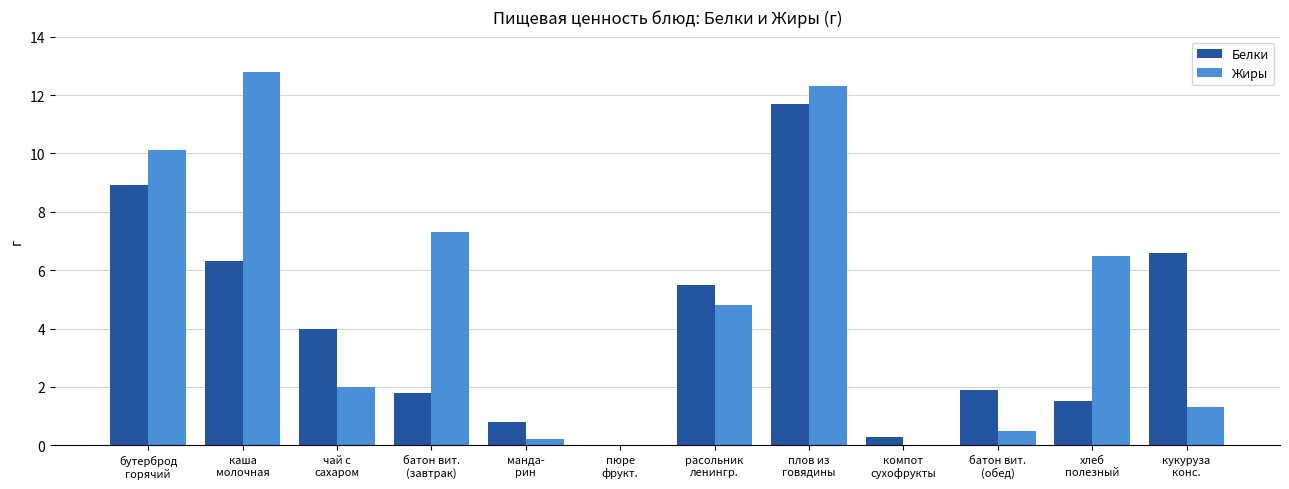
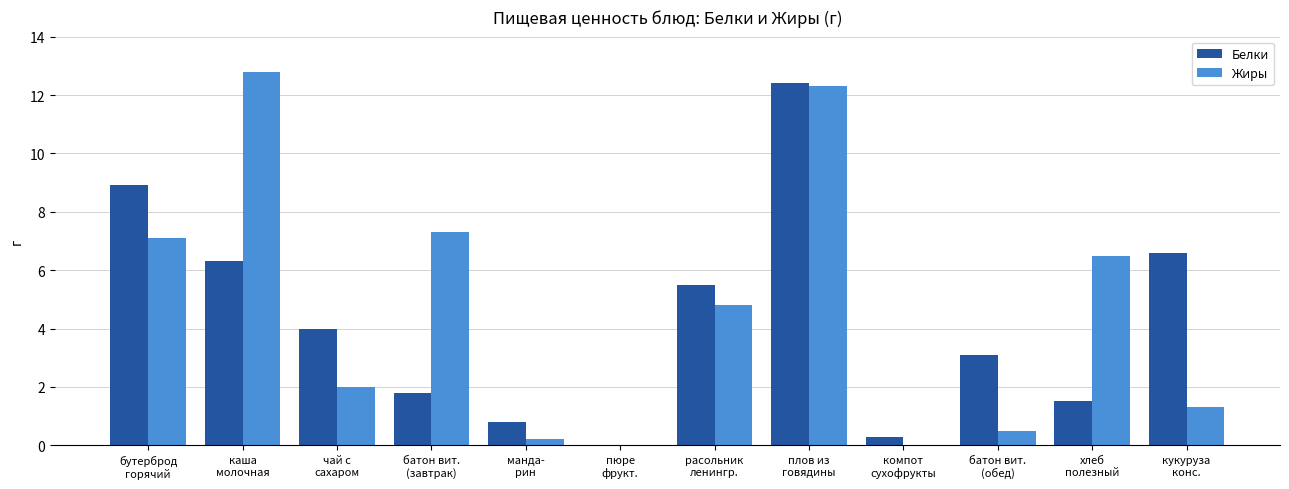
  {
    "Белки": {
      "бутерброд горячий": 8.9,
      "каша молочная": 6.3,
      "чай с сахаром": 4.0,
      "батон вит. (завтрак)": 1.8,
      "манда- рин": 0.8,
      "пюре фрукт.": 0.0,
      "расольник ленингр.": 5.5,
-     "плов из говядины": 11.7,
+     "плов из говядины": 12.4,
      "компот сухофрукты": 0.3,
-     "батон вит. (обед)": 1.9,
+     "батон вит. (обед)": 3.1,
      "хлеб полезный": 1.5,
      "кукуруза конс.": 6.6
    },
    "Жиры": {
-     "бутерброд горячий": 10.1,
+     "бутерброд горячий": 7.1,
      "каша молочная": 12.8,
      "чай с сахаром": 2.0,
      "батон вит. (завтрак)": 7.3,
      "манда- рин": 0.2,
      "пюре фрукт.": 0.0,
      "расольник ленингр.": 4.8,
      "плов из говядины": 12.3,
      "компот сухофрукты": 0.0,
      "батон вит. (обед)": 0.5,
      "хлеб полезный": 6.5,
      "кукуруза конс.": 1.3
    }
  }
